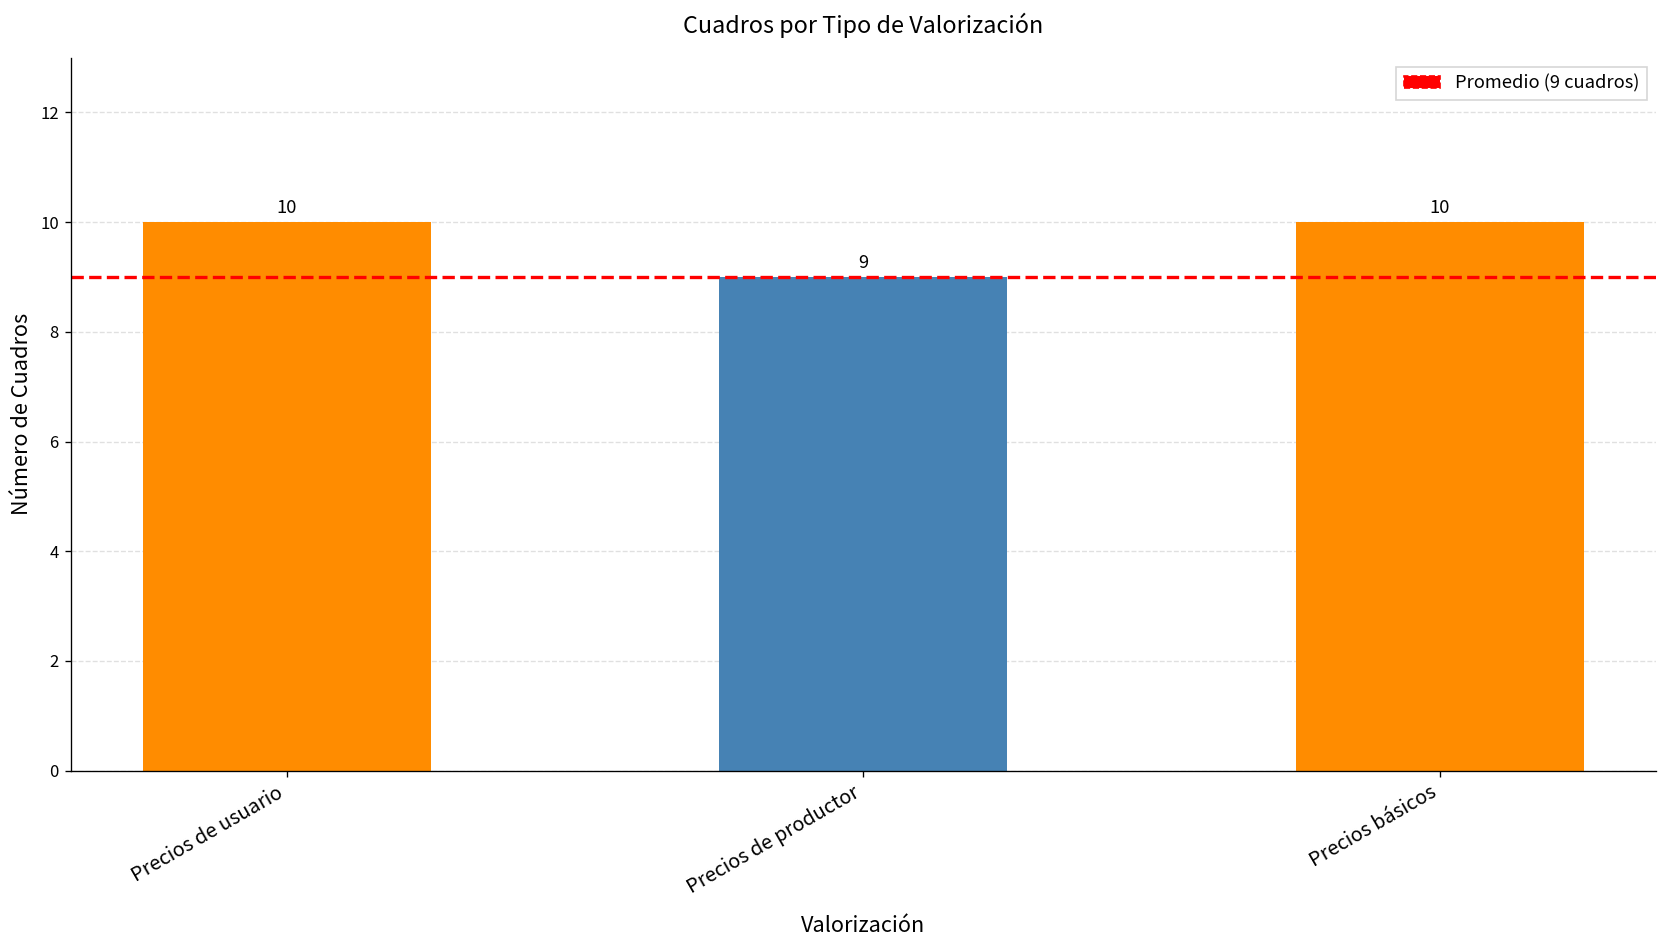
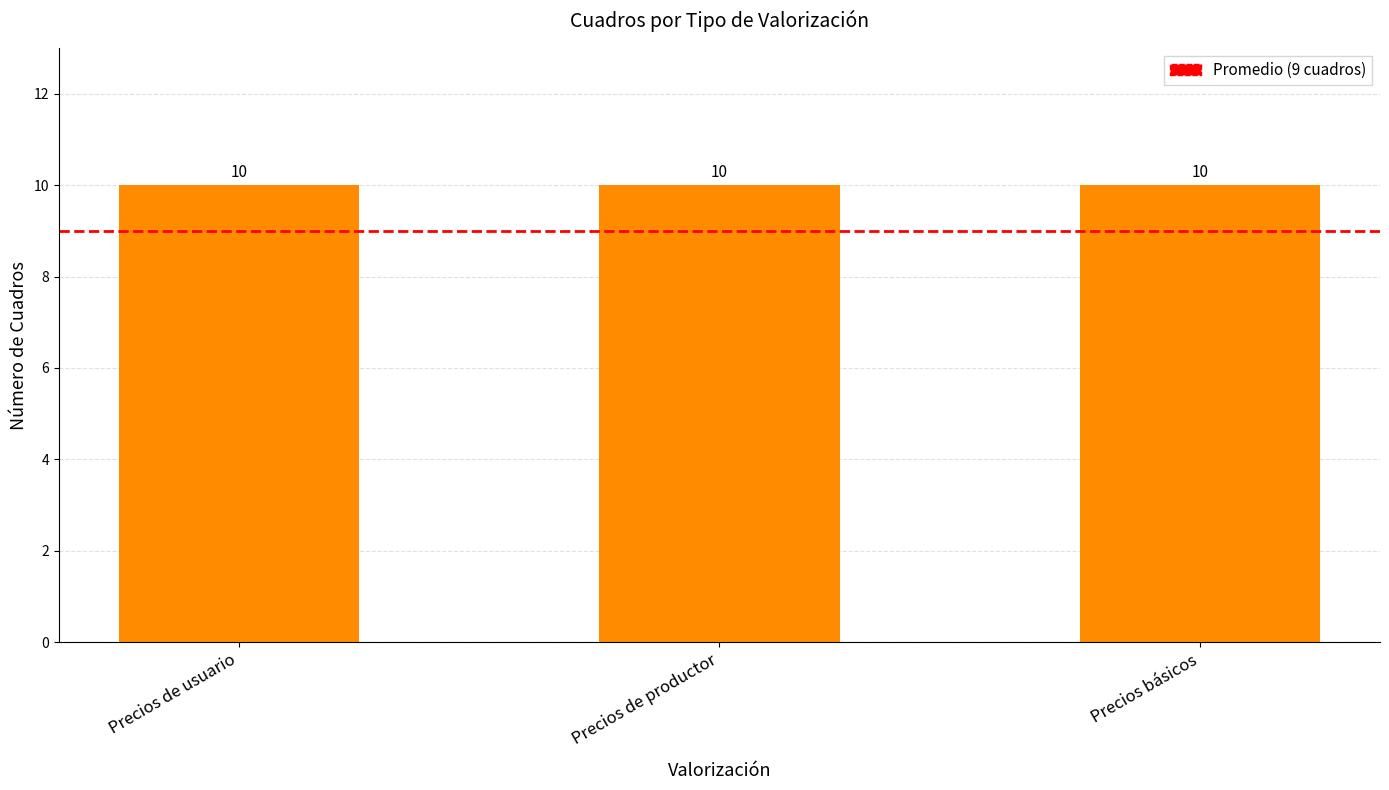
  {
    "Precios de usuario": 10,
-   "Precios de productor": 9,
+   "Precios de productor": 10,
    "Precios básicos": 10
  }
